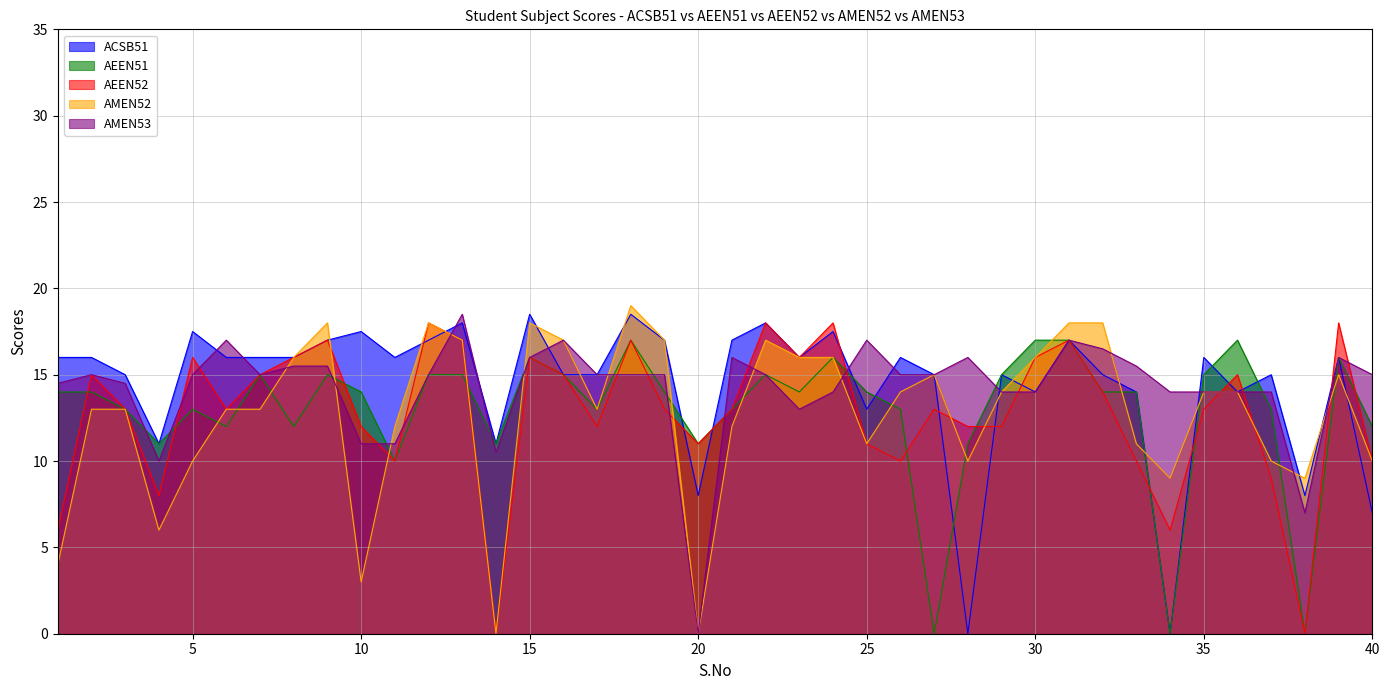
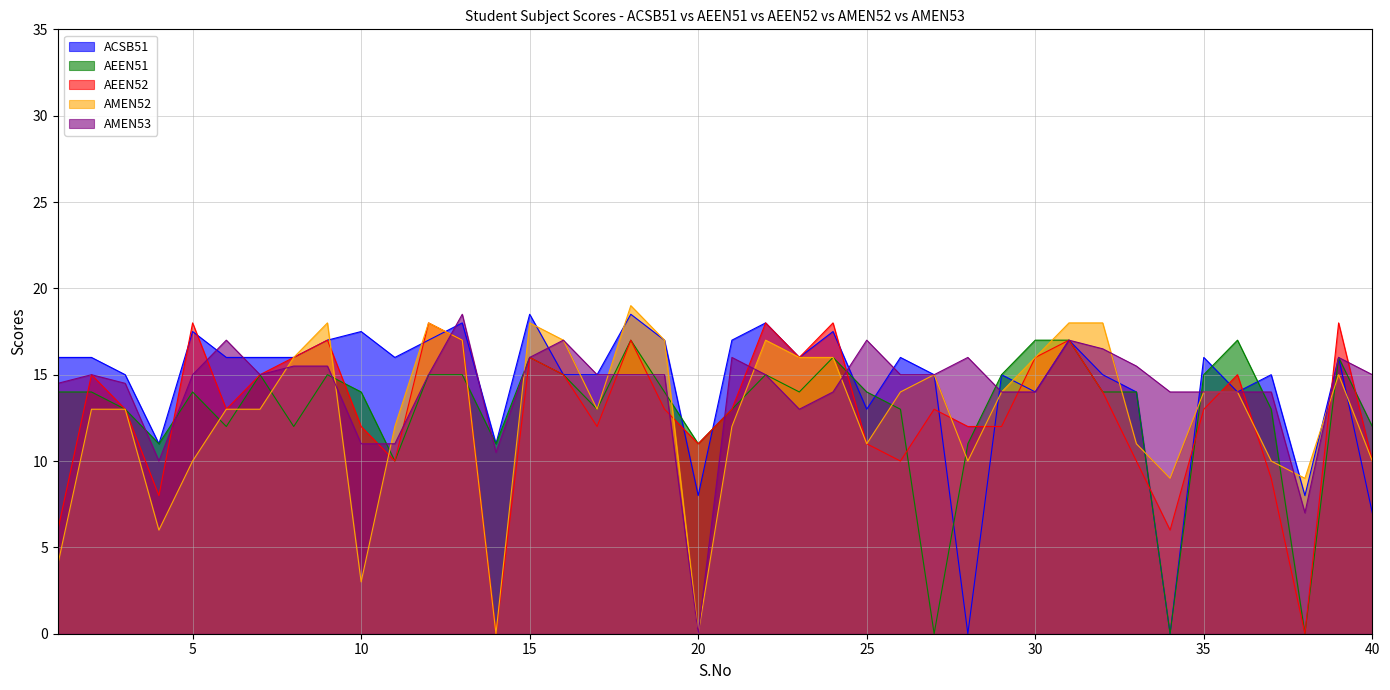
  {
    "ACSB51": {
      "5": 17.5,
      "10": 17.5,
      "15": 18.5,
      "20": 8,
      "25": 13,
      "35": 16,
      "40": 7
    },
    "AEEN51": {
-     "5": 13,
+     "5": 14,
      "10": 14,
      "25": 14,
      "30": 17,
      "35": 15,
      "40": 12
    },
    "AEEN52": {
-     "5": 16,
+     "5": 18,
      "10": 12,
      "35": 13
    },
    "AMEN52": {
      "5": 10,
      "10": 3,
      "15": 18
    },
    "AMEN53": {
      "5": 15,
      "10": 11,
      "25": 17,
      "40": 15
    }
  }
